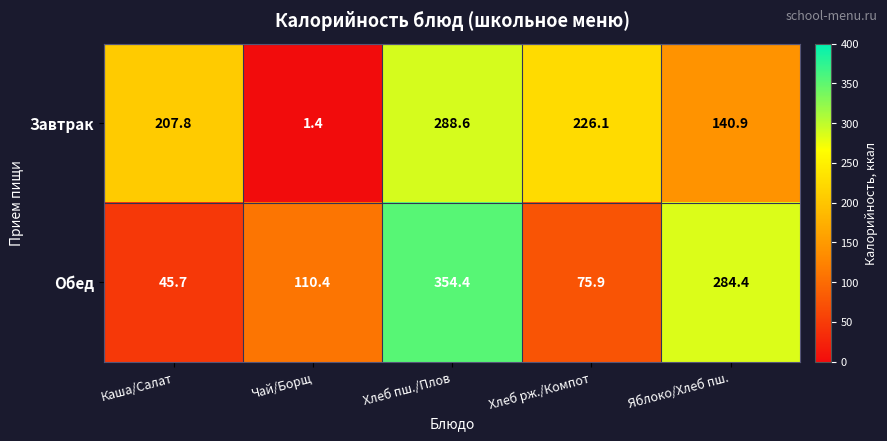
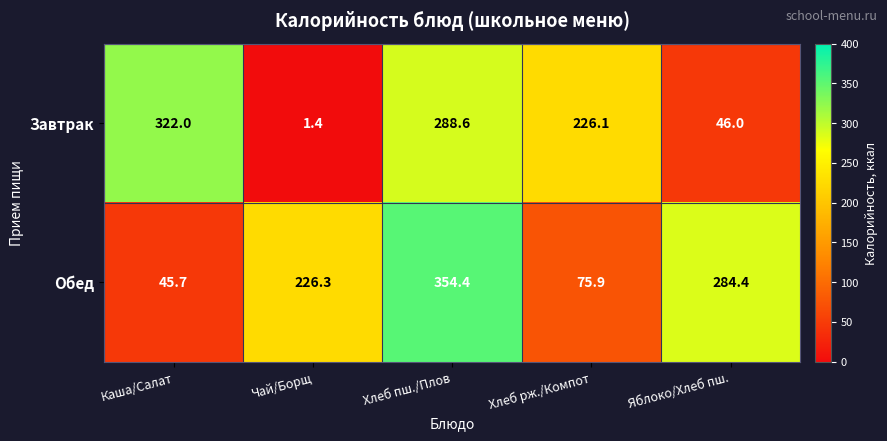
  {
    "Завтрак": {
-     "Каша/Салат": 207.8,
+     "Каша/Салат": 322.0,
      "Чай/Борщ": 1.4,
      "Хлеб пш./Плов": 288.6,
      "Хлеб рж./Компот": 226.1,
-     "Яблоко/Хлеб пш.": 140.9
+     "Яблоко/Хлеб пш.": 46.0
    },
    "Обед": {
      "Каша/Салат": 45.7,
-     "Чай/Борщ": 110.4,
+     "Чай/Борщ": 226.3,
      "Хлеб пш./Плов": 354.4,
      "Хлеб рж./Компот": 75.9,
      "Яблоко/Хлеб пш.": 284.4
    }
  }
